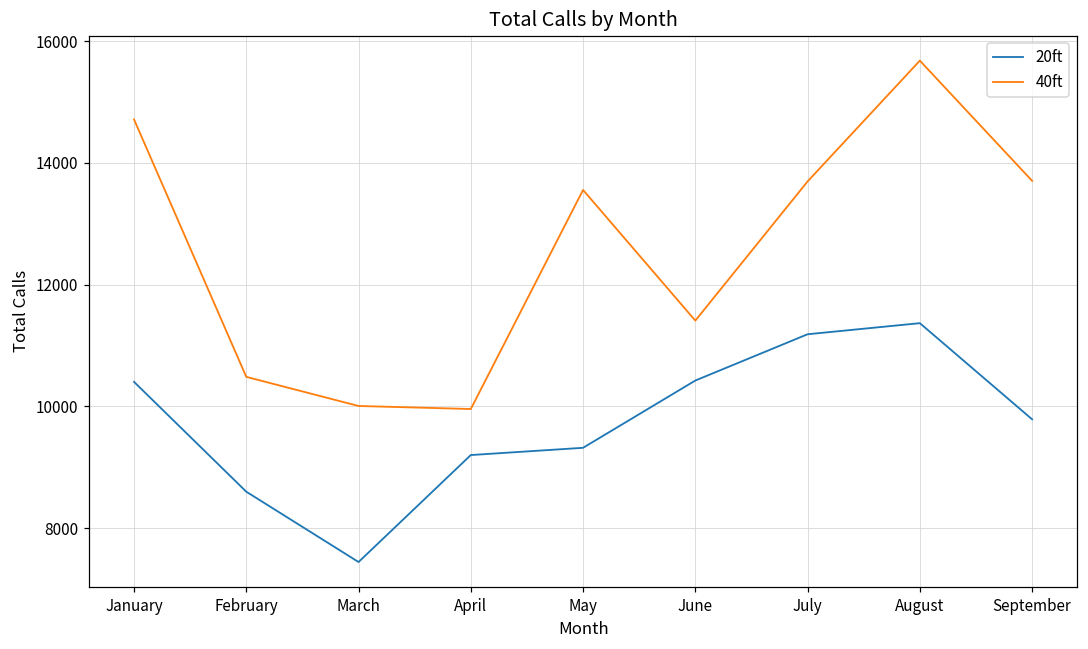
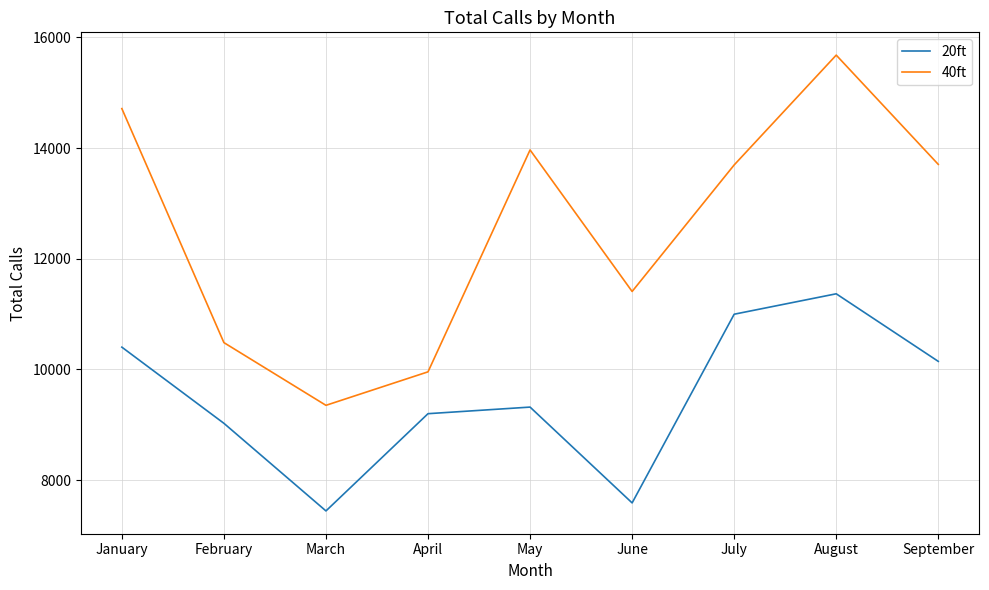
  {
    "20ft": {
      "January": 10400,
-     "February": 8600,
+     "February": 9000,
      "March": 7400,
      "April": 9200,
      "May": 9300,
-     "June": 10400,
-     "July": 11200,
+     "June": 7600,
+     "July": 11000,
      "August": 11400,
-     "September": 9800
+     "September": 10100
    },
    "40ft": {
      "January": 14700,
      "February": 10500,
-     "March": 10000,
+     "March": 9400,
      "April": 10000,
-     "May": 13600,
+     "May": 14000,
      "June": 11400,
      "July": 13700,
      "August": 15700,
      "September": 13700
    }
  }
